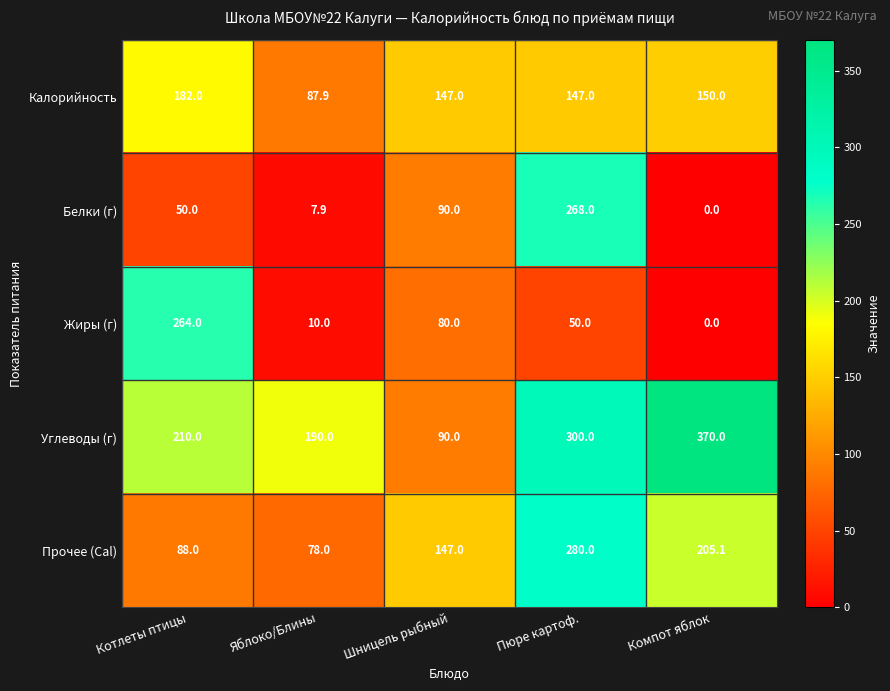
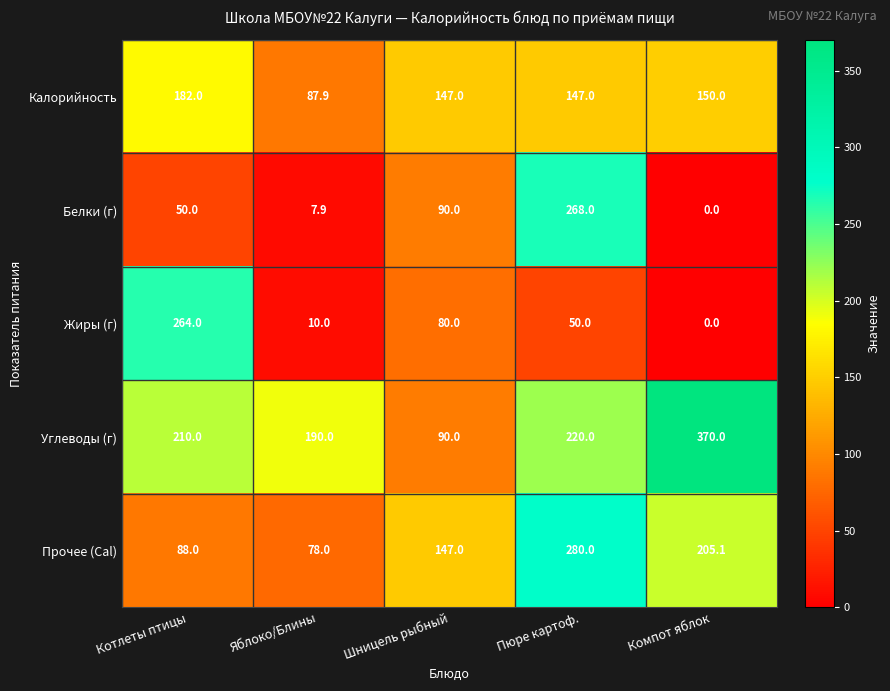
  {
    "Калорийность": {
      "Котлеты птицы": 182.0,
      "Яблоко/Блины": 87.9,
      "Шницель рыбный": 147.0,
      "Пюре картоф.": 147.0,
      "Компот яблок": 150.0
    },
    "Белки (г)": {
      "Котлеты птицы": 50.0,
      "Яблоко/Блины": 7.9,
      "Шницель рыбный": 90.0,
      "Пюре картоф.": 268.0,
      "Компот яблок": 0.0
    },
    "Жиры (г)": {
      "Котлеты птицы": 264.0,
      "Яблоко/Блины": 10.0,
      "Шницель рыбный": 80.0,
      "Пюре картоф.": 50.0,
      "Компот яблок": 0.0
    },
    "Углеводы (г)": {
      "Котлеты птицы": 210.0,
      "Яблоко/Блины": 190.0,
      "Шницель рыбный": 90.0,
-     "Пюре картоф.": 300.0,
+     "Пюре картоф.": 220.0,
      "Компот яблок": 370.0
    },
    "Прочее (Cal)": {
      "Котлеты птицы": 88.0,
      "Яблоко/Блины": 78.0,
      "Шницель рыбный": 147.0,
      "Пюре картоф.": 280.0,
      "Компот яблок": 205.1
    }
  }
